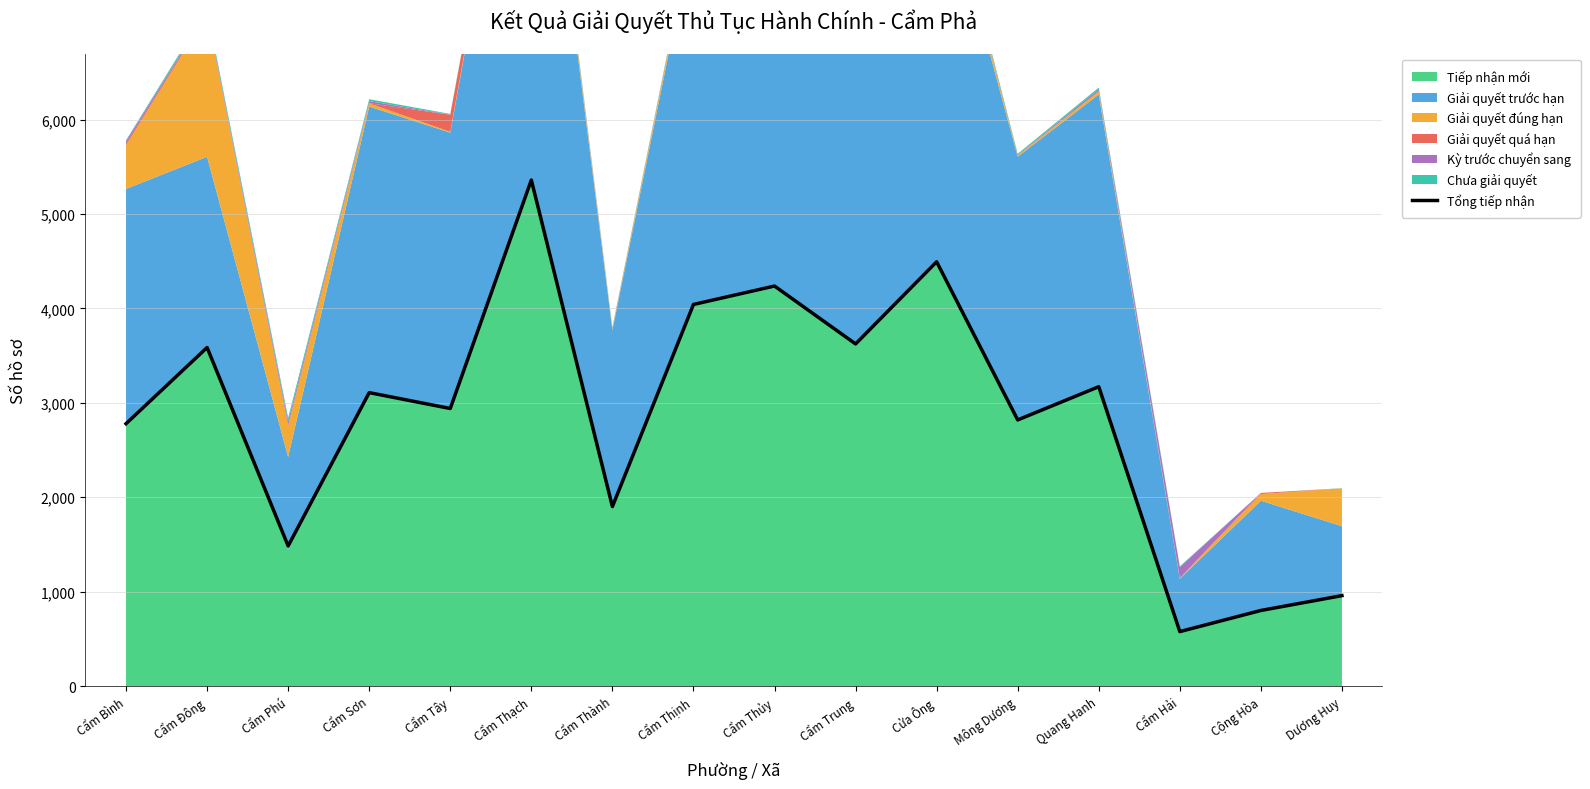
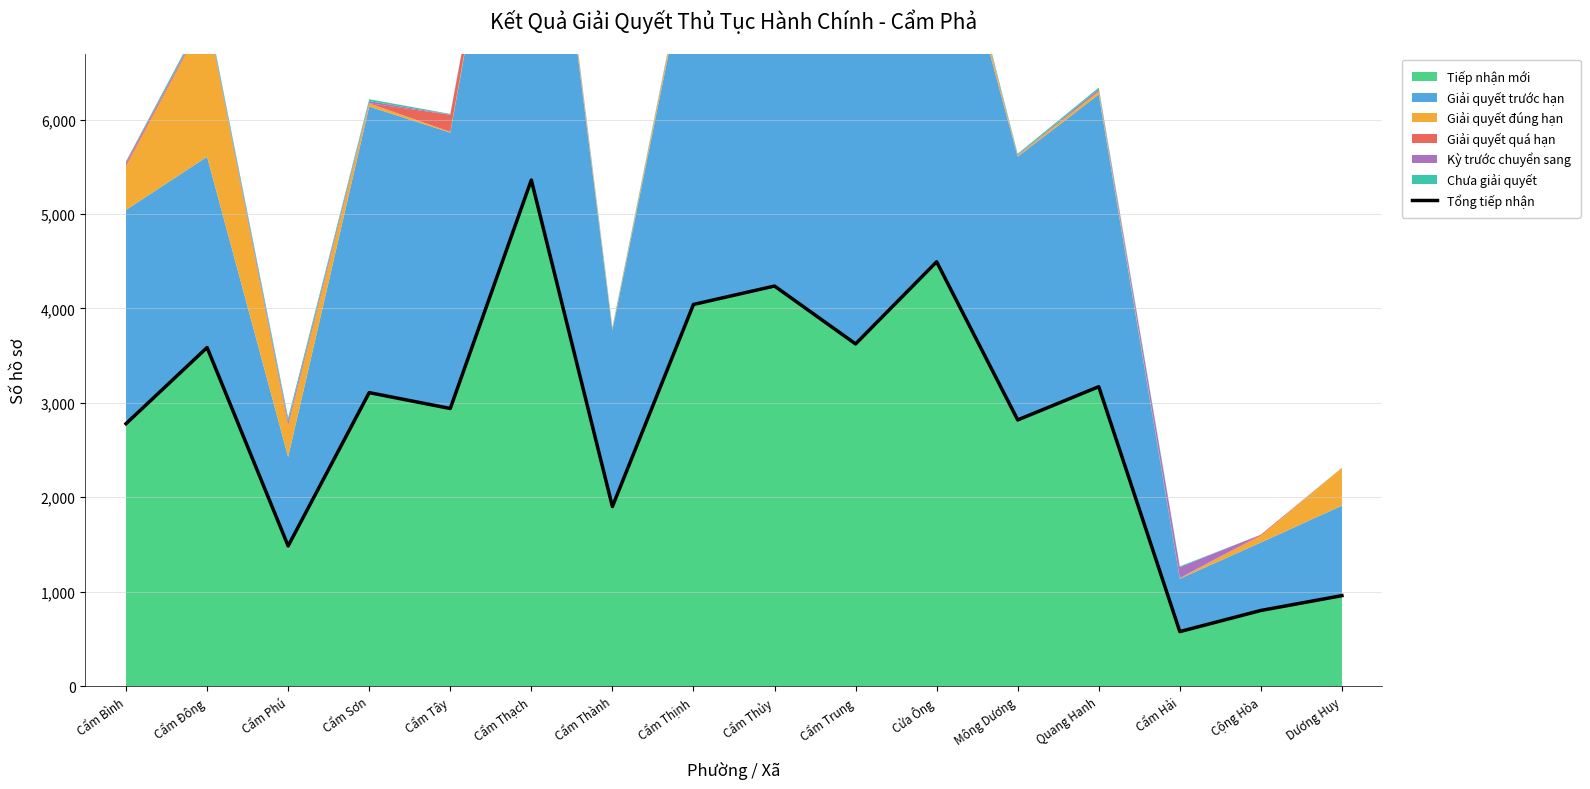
  {
    "Tổng tiếp nhận": {
      "Cẩm Phú": "1,500"
    },
    "Giải quyết trước hạn": {
-     "Cẩm Bình": "2,500",
+     "Cẩm Bình": "2,300",
      "Cẩm Đông": "2,000",
      "Cẩm Phú": "1,000",
      "Cẩm Sơn": "3,100",
      "Quang Hanh": "3,100",
-     "Cộng Hòa": "1,200",
-     "Dương Huy": "700"
+     "Cộng Hòa": "700",
+     "Dương Huy": "1,000"
    },
    "Kỳ trước chuyển sang": {
      "Cẩm Phú": "0"
    }
  }
